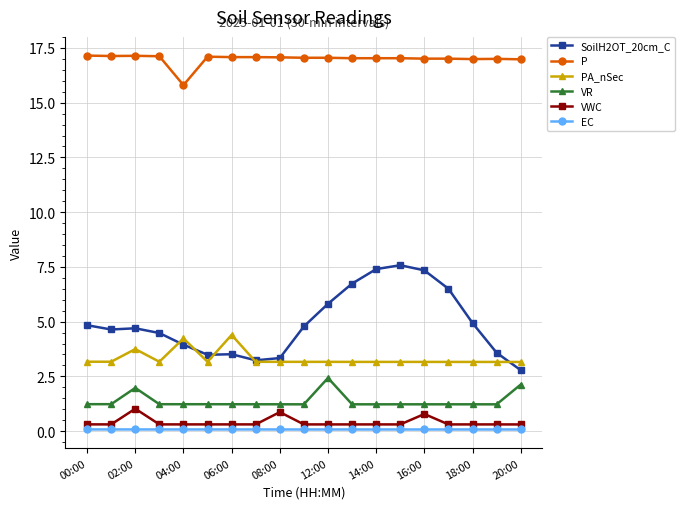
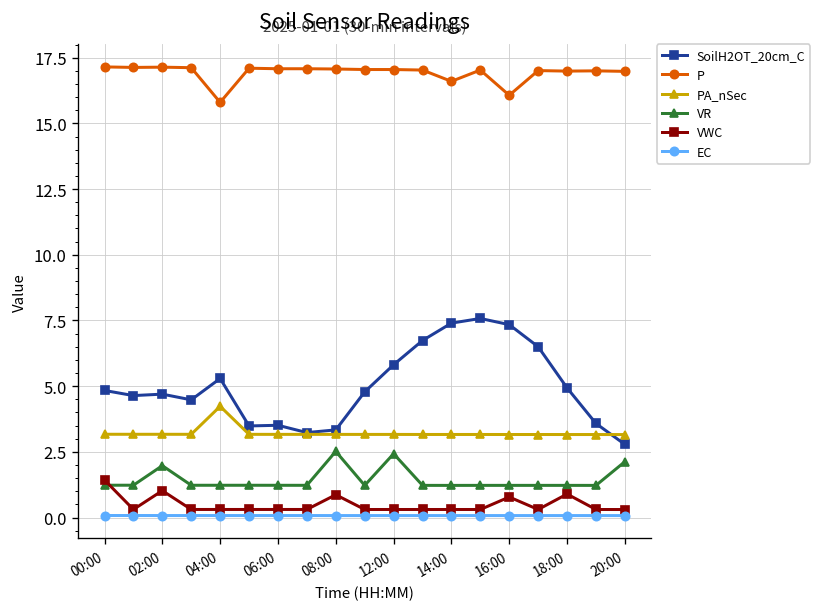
  {
    "SoilH2OT_20cm_C": {
      "00:00": 4.8,
      "02:00": 4.7,
-     "04:00": 3.9,
+     "04:00": 5.3,
      "06:00": 3.5,
      "08:00": 3.3,
      "12:00": 5.8,
      "14:00": 7.4,
      "16:00": 7.3,
      "18:00": 4.9,
      "20:00": 2.8
    },
    "P": {
      "00:00": 17.2,
      "02:00": 17.1,
      "04:00": 15.8,
      "06:00": 17.1,
      "08:00": 17.1,
      "12:00": 17.1,
-     "14:00": 17.0,
-     "16:00": 17.0,
+     "14:00": 16.6,
+     "16:00": 16.1,
      "18:00": 17.0,
      "20:00": 17.0
    },
    "PA_nSec": {
      "00:00": 3.2,
-     "02:00": 3.7,
+     "02:00": 3.2,
      "04:00": 4.2,
-     "06:00": 4.4,
+     "06:00": 3.2,
      "08:00": 3.2,
      "12:00": 3.2,
      "14:00": 3.2,
      "16:00": 3.2,
      "18:00": 3.2,
      "20:00": 3.2
    },
    "VR": {
      "00:00": 1.2,
      "02:00": 2.0,
      "04:00": 1.2,
      "06:00": 1.2,
-     "08:00": 1.2,
+     "08:00": 2.5,
      "12:00": 2.4,
      "14:00": 1.2,
      "16:00": 1.2,
      "18:00": 1.2,
      "20:00": 2.1
    },
    "VWC": {
-     "00:00": 0.3,
+     "00:00": 1.4,
      "02:00": 1.0,
      "04:00": 0.3,
      "06:00": 0.3,
      "08:00": 0.9,
      "12:00": 0.3,
      "14:00": 0.3,
      "16:00": 0.8,
-     "18:00": 0.3,
+     "18:00": 0.9,
      "20:00": 0.3
    },
    "EC": {
      "00:00": 0.1,
      "02:00": 0.1,
      "04:00": 0.1,
      "06:00": 0.1,
      "08:00": 0.1,
      "12:00": 0.1,
      "14:00": 0.1,
      "16:00": 0.1,
      "18:00": 0.1,
      "20:00": 0.1
    }
  }
